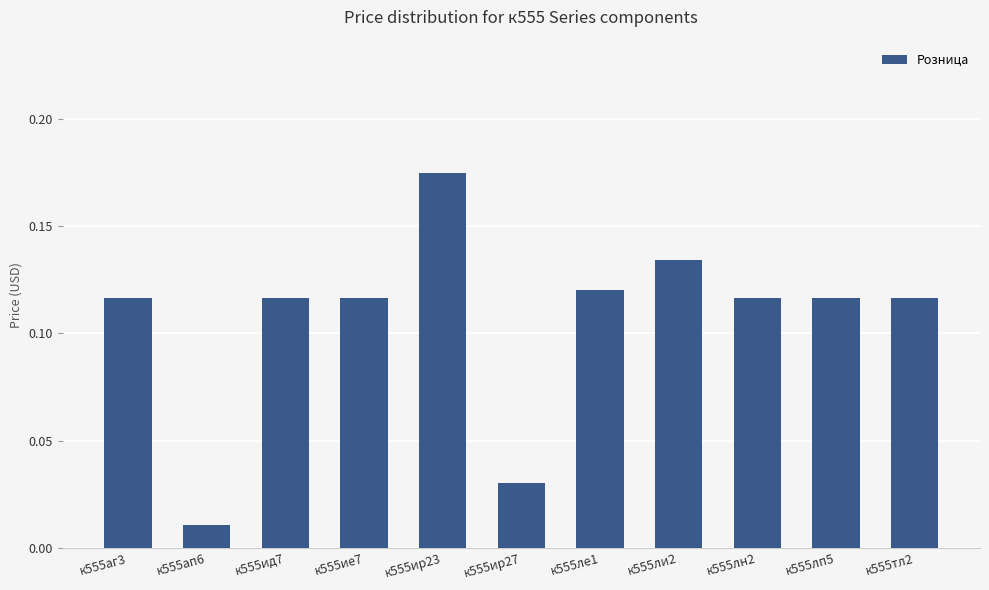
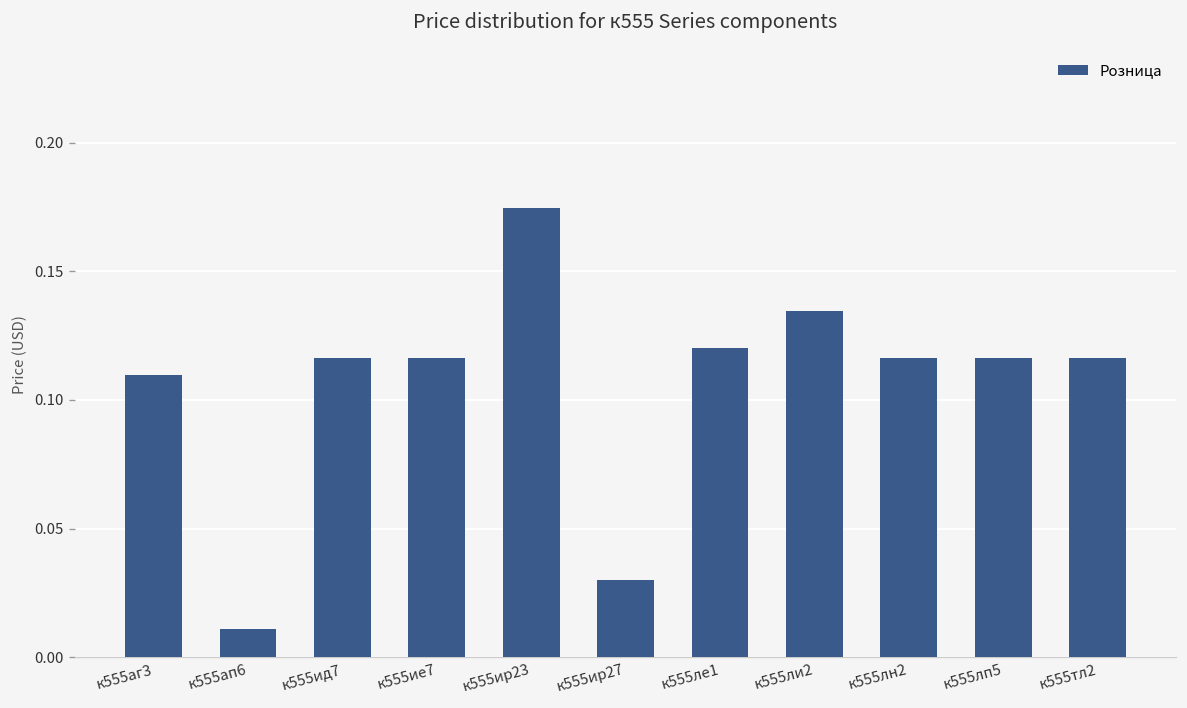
  {
-   "к555аг3": 0.116,
+   "к555аг3": 0.110,
    "к555ап6": 0.011,
    "к555ид7": 0.116,
    "к555ие7": 0.116,
    "к555ир23": 0.175,
    "к555ир27": 0.030,
    "к555ле1": 0.120,
    "к555ли2": 0.134,
    "к555лн2": 0.116,
    "к555лп5": 0.116,
    "к555тл2": 0.116
  }
